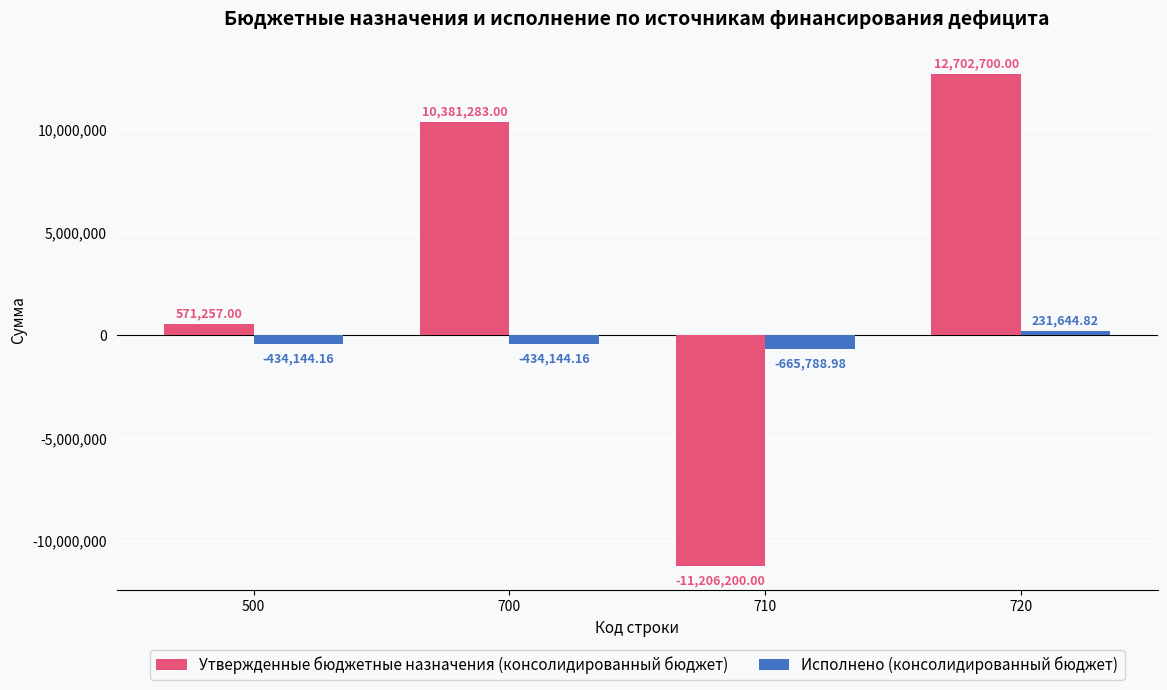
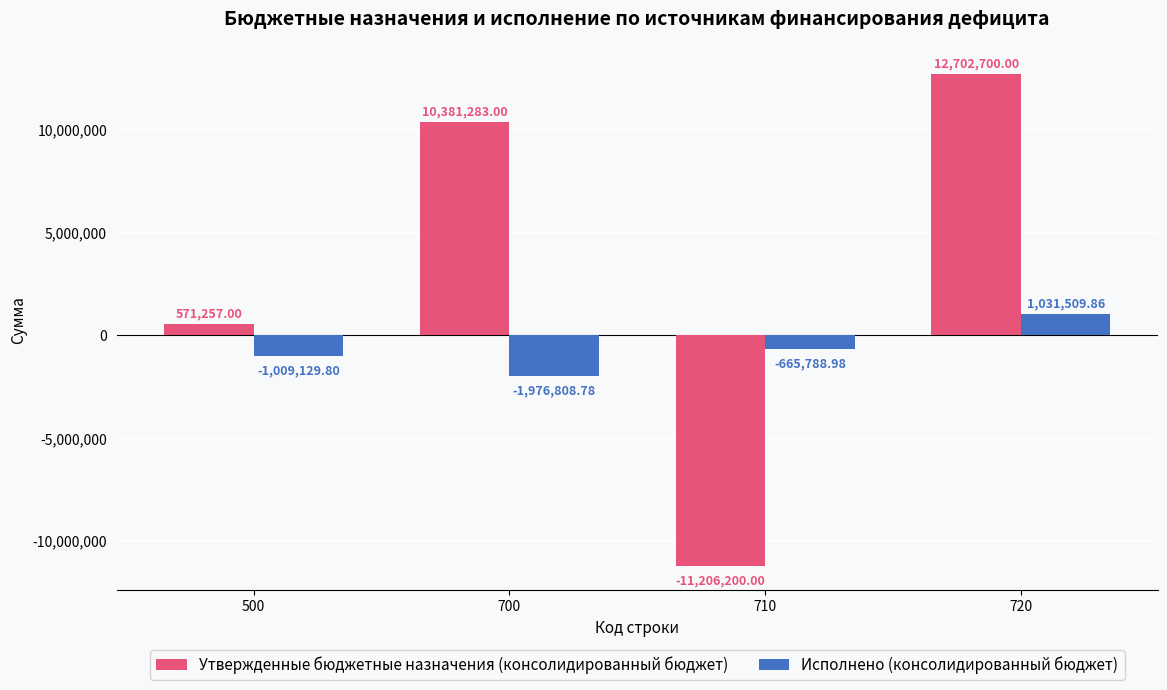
  {
    "Утвержденные бюджетные назначения (консолидированный бюджет)": {
      "500": "571,257.00",
      "700": "10,381,283.00",
      "710": "-11,206,200.00",
      "720": "12,702,700.00"
    },
    "Исполнено (консолидированный бюджет)": {
-     "500": "-434,144.16",
-     "700": "-434,144.16",
+     "500": "-1,009,129.80",
+     "700": "-1,976,808.78",
      "710": "-665,788.98",
-     "720": "231,644.82"
+     "720": "1,031,509.86"
    }
  }
